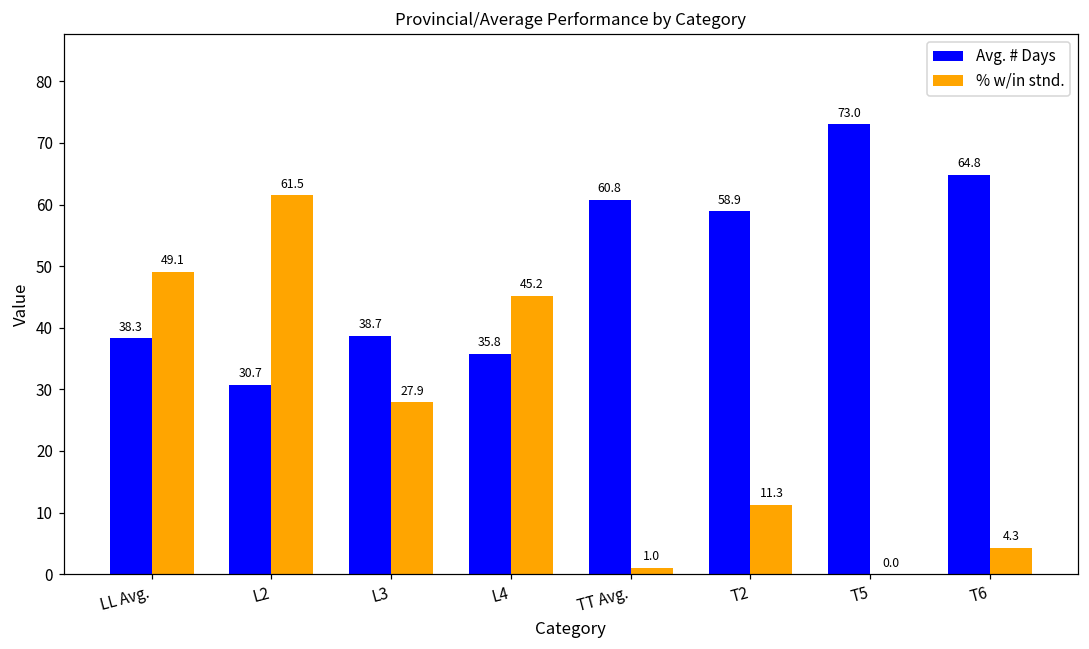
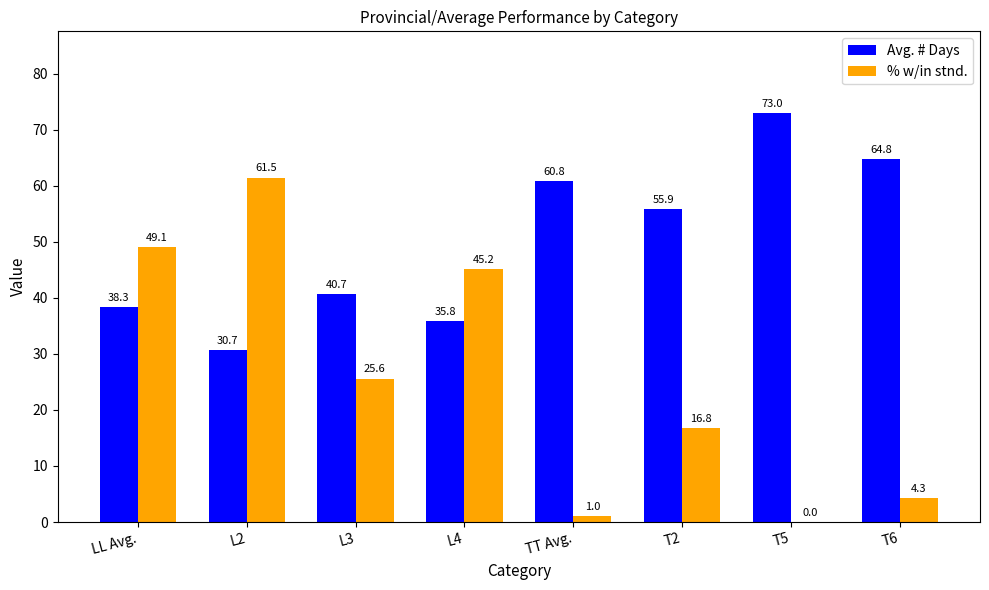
  {
    "Avg. # Days": {
      "LL Avg.": 38.3,
      "L2": 30.7,
-     "L3": 38.7,
+     "L3": 40.7,
      "L4": 35.8,
      "TT Avg.": 60.8,
-     "T2": 58.9,
+     "T2": 55.9,
      "T5": 73.0,
      "T6": 64.8
    },
    "% w/in stnd.": {
      "LL Avg.": 49.1,
      "L2": 61.5,
-     "L3": 27.9,
+     "L3": 25.6,
      "L4": 45.2,
      "TT Avg.": 1.0,
-     "T2": 11.3,
+     "T2": 16.8,
      "T5": 0.0,
      "T6": 4.3
    }
  }
